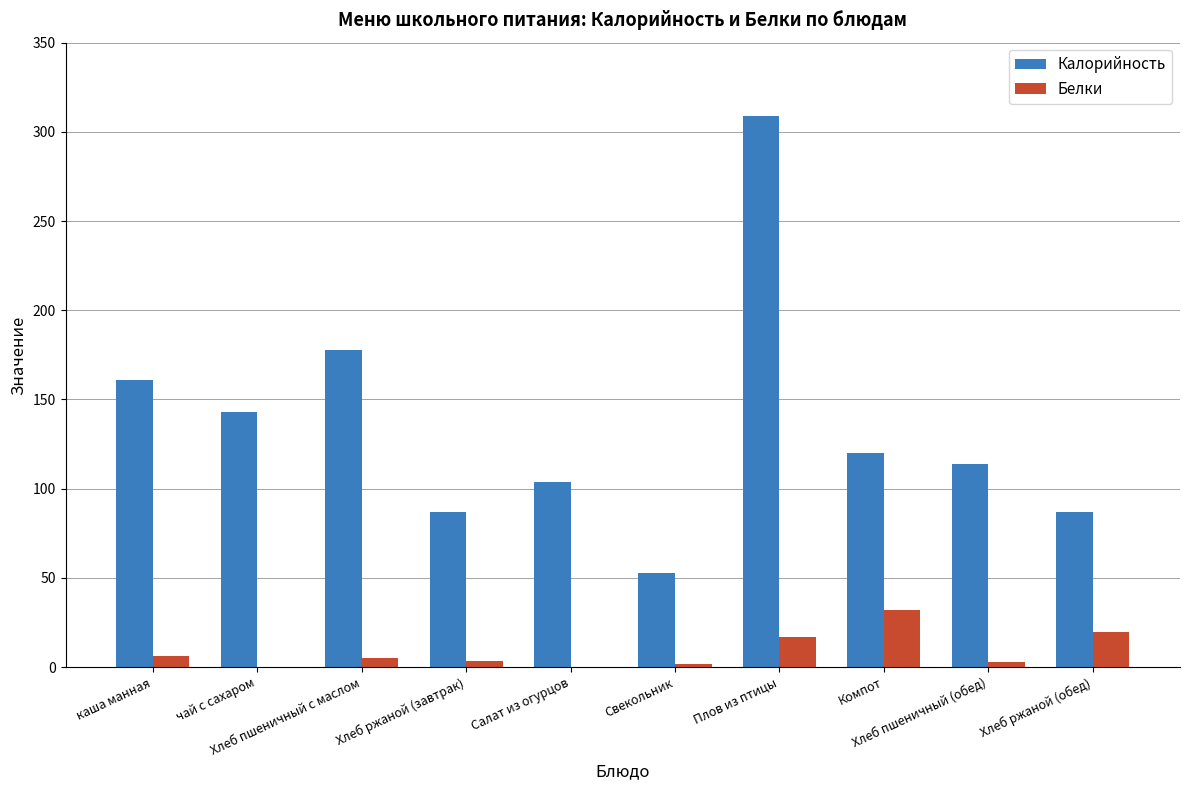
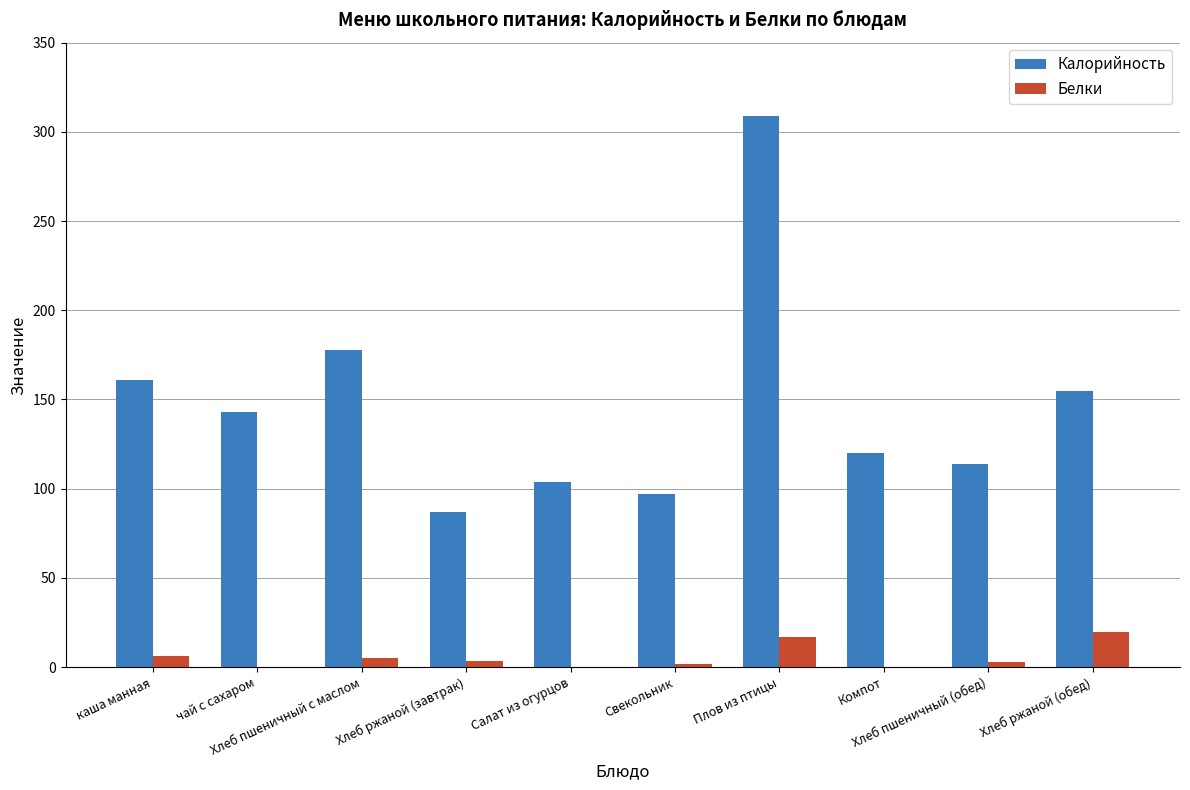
  {
    "Калорийность": {
      "каша манная": 161,
      "чай с сахаром": 143,
      "Хлеб пшеничный с маслом": 178,
      "Хлеб ржаной (завтрак)": 87,
      "Салат из огурцов": 104,
-     "Свекольник": 53,
+     "Свекольник": 97,
      "Плов из птицы": 309,
      "Компот": 120,
      "Хлеб пшеничный (обед)": 114,
-     "Хлеб ржаной (обед)": 87
+     "Хлеб ржаной (обед)": 155
    },
    "Белки": {
      "каша манная": 6,
      "Хлеб пшеничный с маслом": 5,
      "Хлеб ржаной (завтрак)": 3,
      "Салат из огурцов": 0,
      "Свекольник": 2,
      "Плов из птицы": 17,
-     "Компот": 32,
+     "Компот": 0,
      "Хлеб пшеничный (обед)": 3,
      "Хлеб ржаной (обед)": 20
    }
  }
